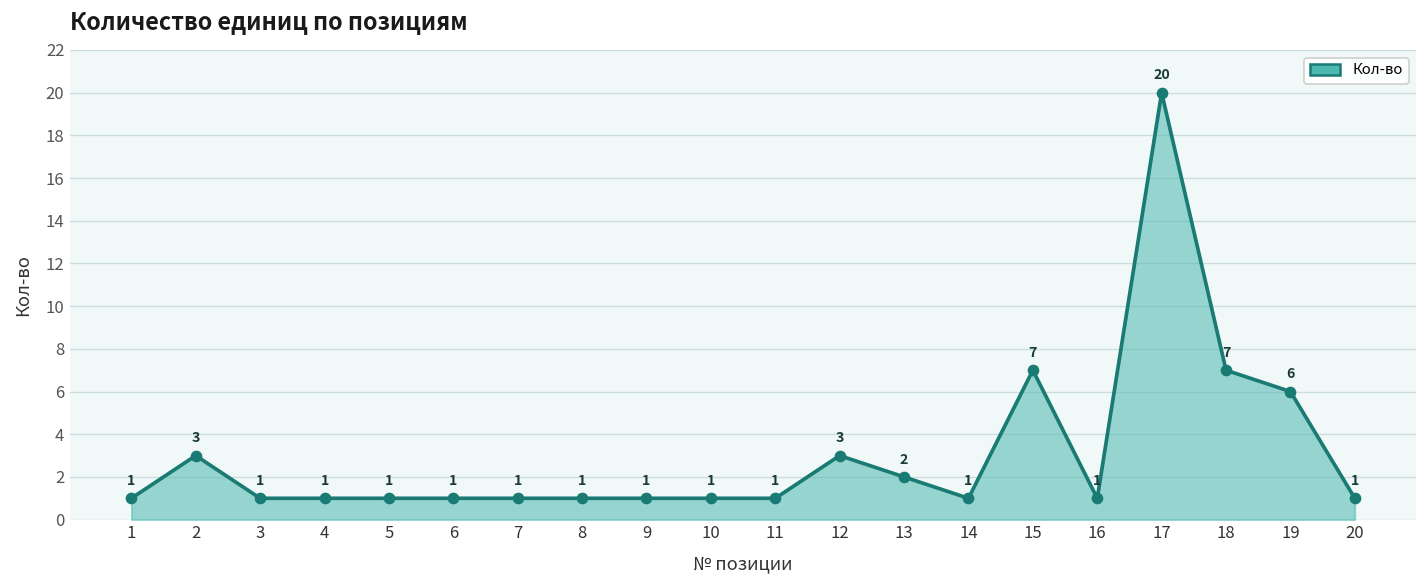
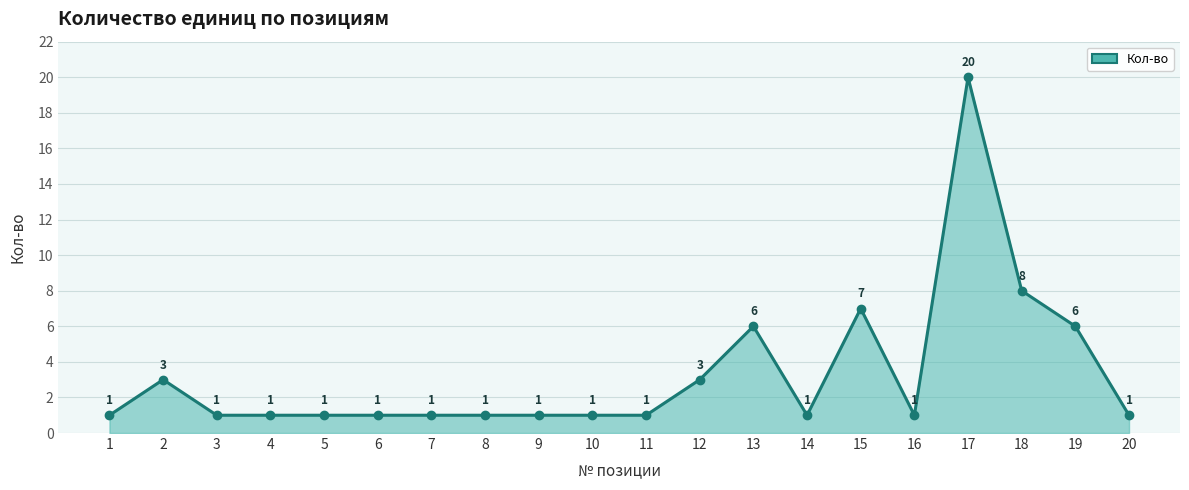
  {
    "1": 1,
    "2": 3,
    "3": 1,
    "4": 1,
    "5": 1,
    "6": 1,
    "7": 1,
    "8": 1,
    "9": 1,
    "10": 1,
    "11": 1,
    "12": 3,
-   "13": 2,
+   "13": 6,
    "14": 1,
    "15": 7,
    "16": 1,
    "17": 20,
-   "18": 7,
+   "18": 8,
    "19": 6,
    "20": 1
  }
